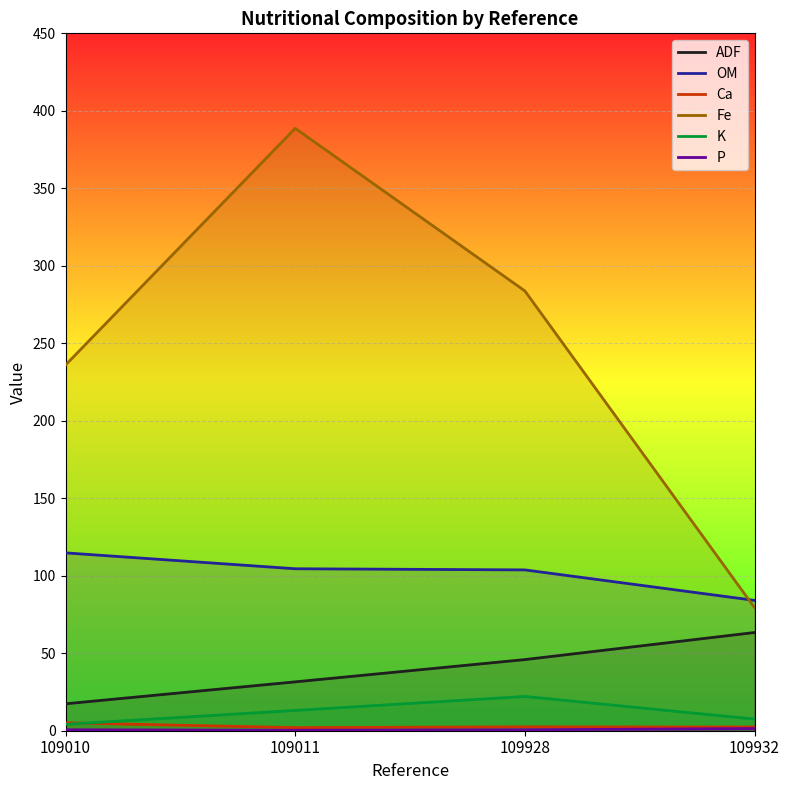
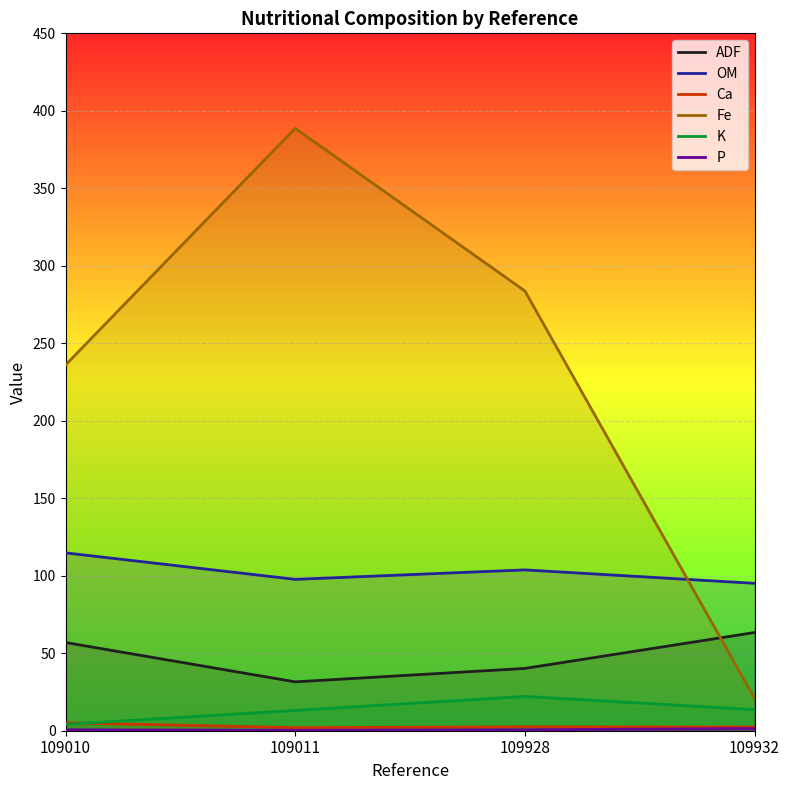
  {
    "ADF": {
-     "109010": 17,
+     "109010": 57,
      "109011": 32,
-     "109928": 46,
+     "109928": 40,
      "109932": 63
    },
    "OM": {
      "109010": 115,
-     "109011": 105,
+     "109011": 98,
      "109928": 104,
-     "109932": 84
+     "109932": 95
    },
    "Ca": {
      "109011": 2,
      "109928": 3
    },
    "Fe": {
      "109010": 236,
      "109011": 389,
      "109928": 284,
-     "109932": 79
+     "109932": 21
    },
    "K": {
      "109011": 13,
      "109928": 22,
-     "109932": 8
+     "109932": 14
    },
    "P": {
      "109010": 1,
      "109011": 0,
      "109928": 1
    }
  }
